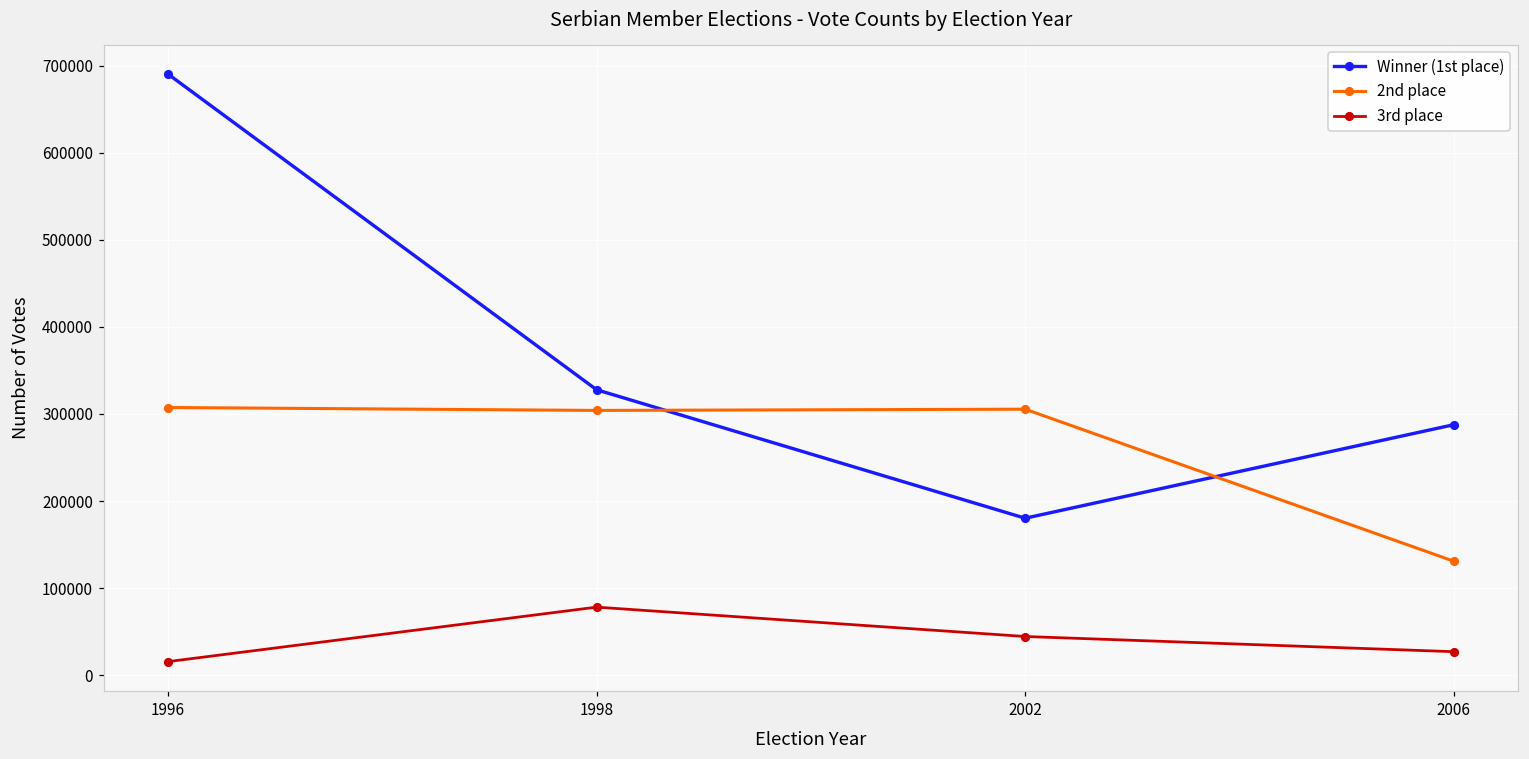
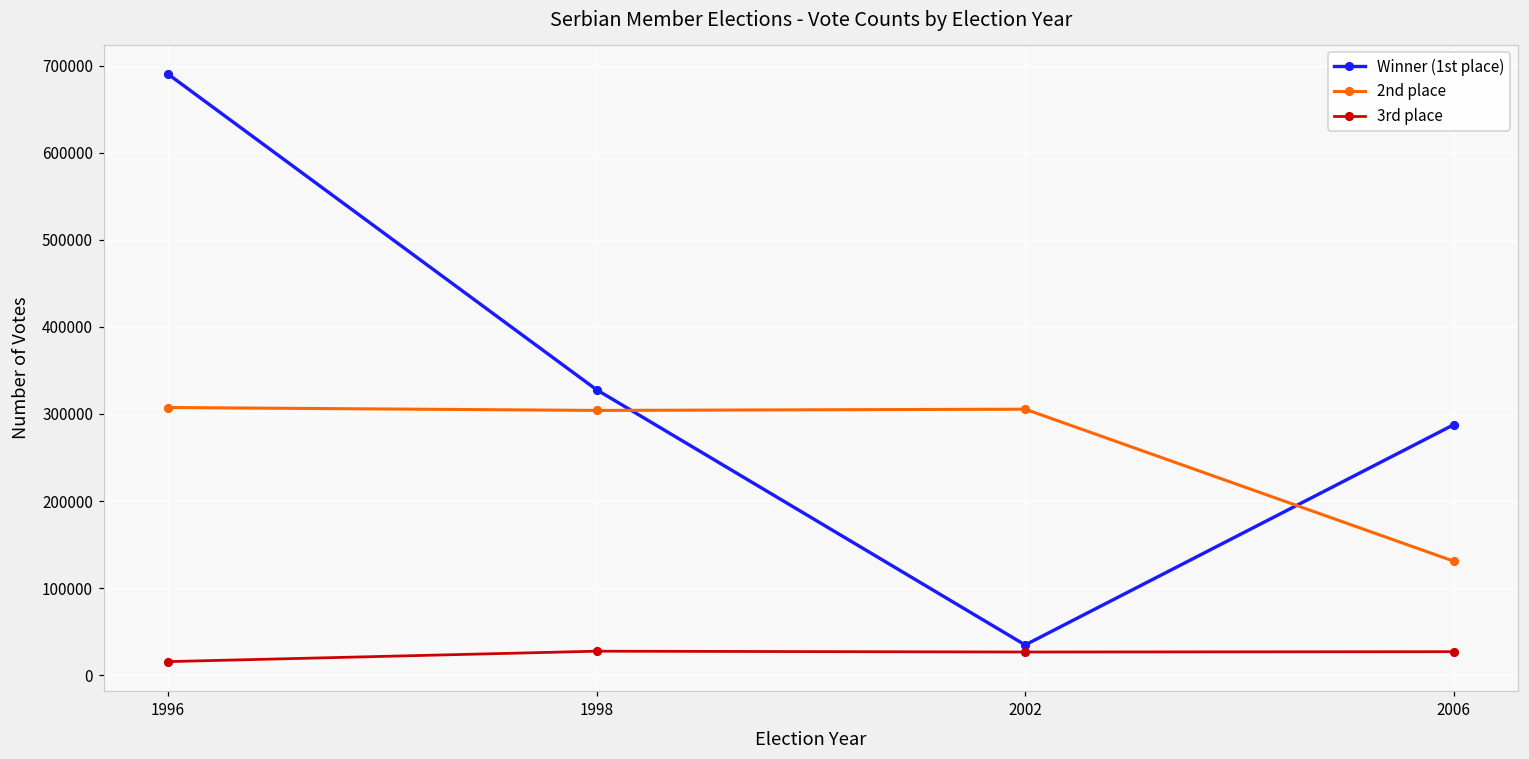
  {
    "Winner (1st place)": {
      "1996": 690000,
      "1998": 330000,
-     "2002": 180000,
+     "2002": 30000,
      "2006": 290000
    },
    "2nd place": {
      "1996": 310000,
      "1998": 300000,
      "2002": 310000,
      "2006": 130000
    },
    "3rd place": {
      "1996": 20000,
-     "1998": 80000,
-     "2002": 40000,
+     "1998": 30000,
+     "2002": 30000,
      "2006": 30000
    }
  }
